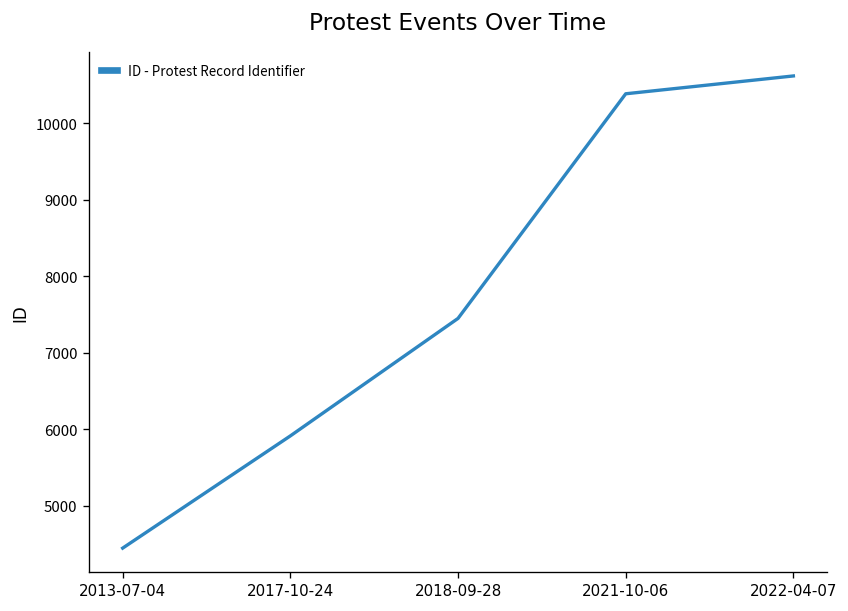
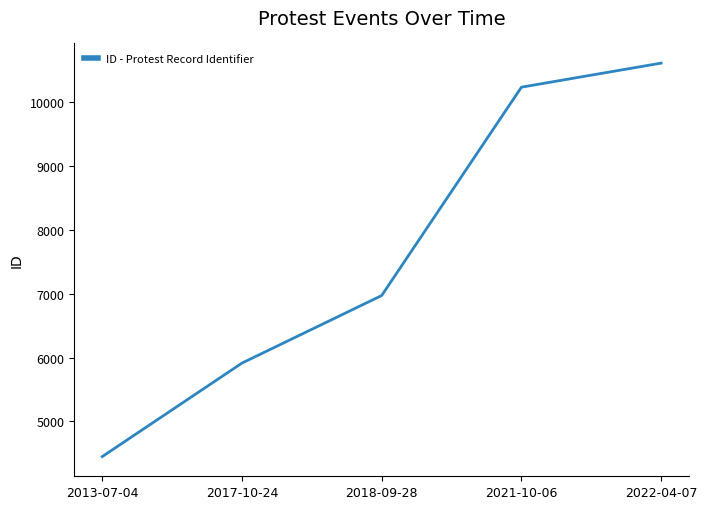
  {
    "2013-07-04": 4400,
    "2017-10-24": 5900,
-   "2018-09-28": 7400,
-   "2021-10-06": 10400,
+   "2018-09-28": 7000,
+   "2021-10-06": 10200,
    "2022-04-07": 10600
  }
